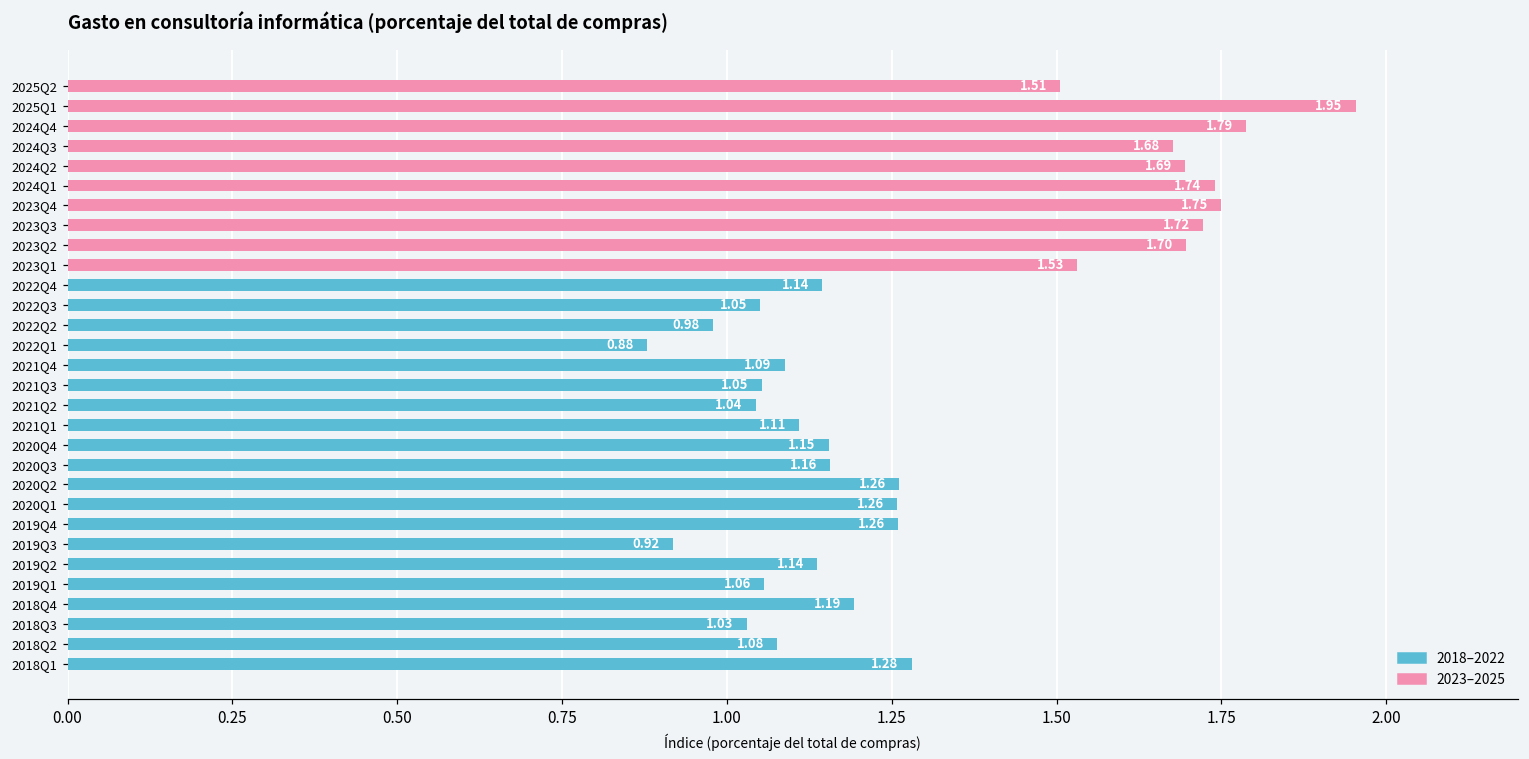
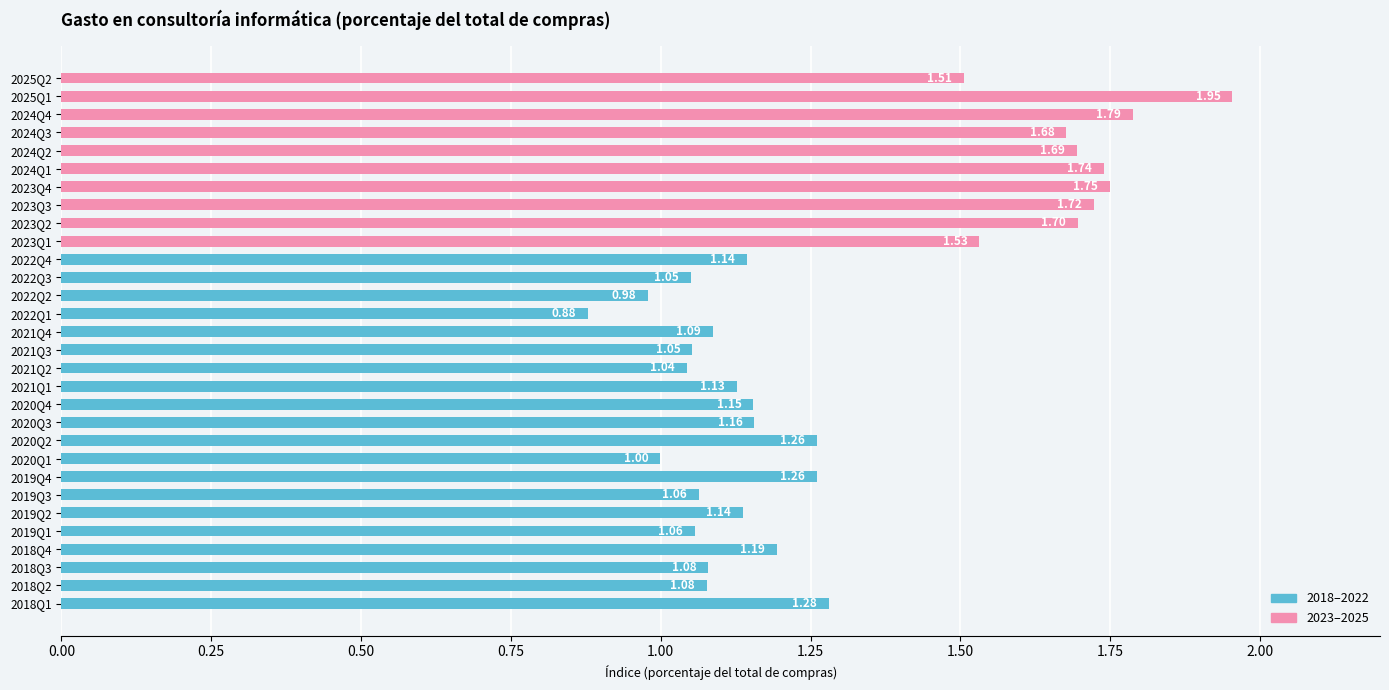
  {
    "2018–2022": {
      "2022Q4": 1.14,
      "2022Q3": 1.05,
      "2022Q2": 0.98,
      "2022Q1": 0.88,
      "2021Q4": 1.09,
      "2021Q3": 1.05,
      "2021Q2": 1.04,
-     "2021Q1": 1.11,
+     "2021Q1": 1.13,
      "2020Q4": 1.15,
      "2020Q3": 1.16,
      "2020Q2": 1.26,
-     "2020Q1": 1.26,
+     "2020Q1": 1.00,
      "2019Q4": 1.26,
-     "2019Q3": 0.92,
+     "2019Q3": 1.06,
      "2019Q2": 1.14,
      "2019Q1": 1.06,
      "2018Q4": 1.19,
-     "2018Q3": 1.03,
+     "2018Q3": 1.08,
      "2018Q2": 1.08,
      "2018Q1": 1.28
    },
    "2023–2025": {
      "2025Q2": 1.51,
      "2025Q1": 1.95,
      "2024Q4": 1.79,
      "2024Q3": 1.68,
      "2024Q2": 1.69,
      "2024Q1": 1.74,
      "2023Q4": 1.75,
      "2023Q3": 1.72,
      "2023Q2": 1.70,
      "2023Q1": 1.53
    }
  }
